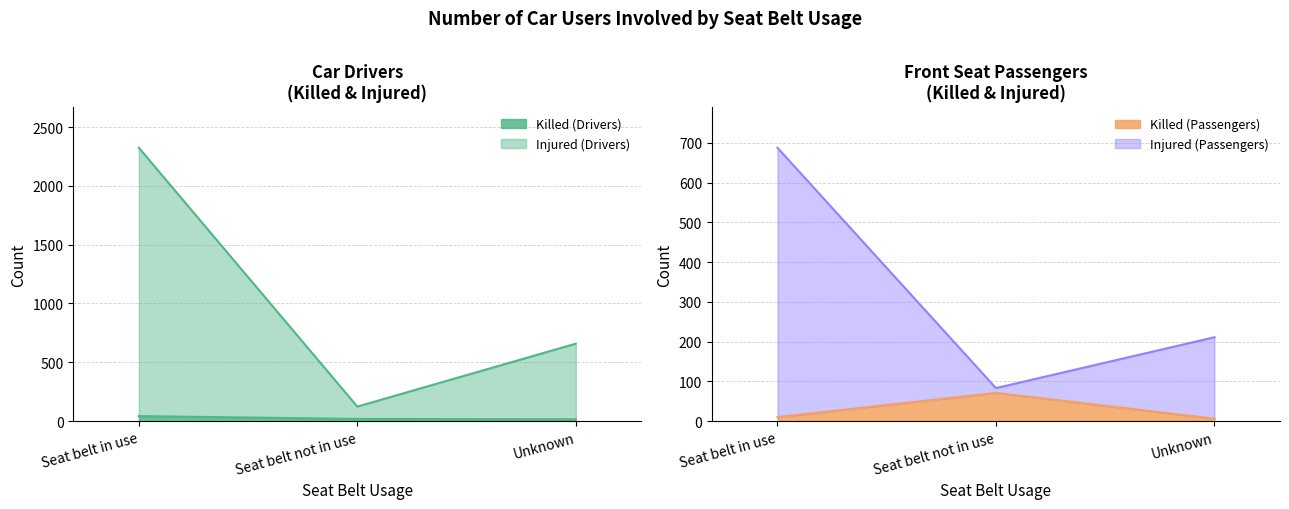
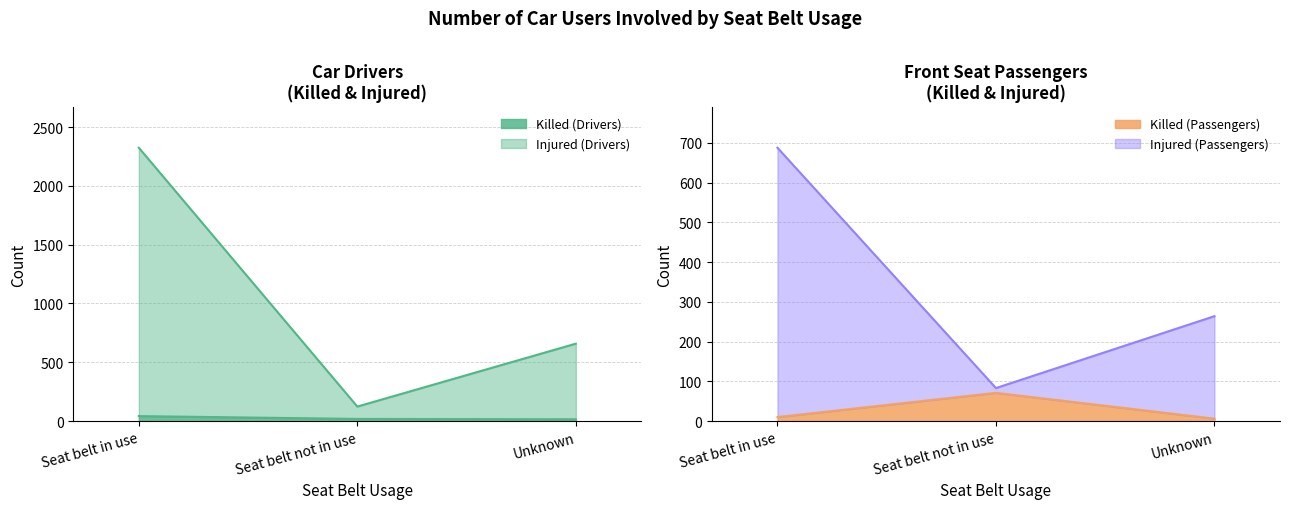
  {
    "Front Seat Passengers (Killed & Injured)": {
      "Killed (Passengers)": {
        "Seat belt in use": 10,
        "Seat belt not in use": 70,
        "Unknown": 10
      },
      "Injured (Passengers)": {
        "Seat belt in use": 680,
        "Seat belt not in use": 10,
-       "Unknown": 210
+       "Unknown": 260
      }
    }
  }
